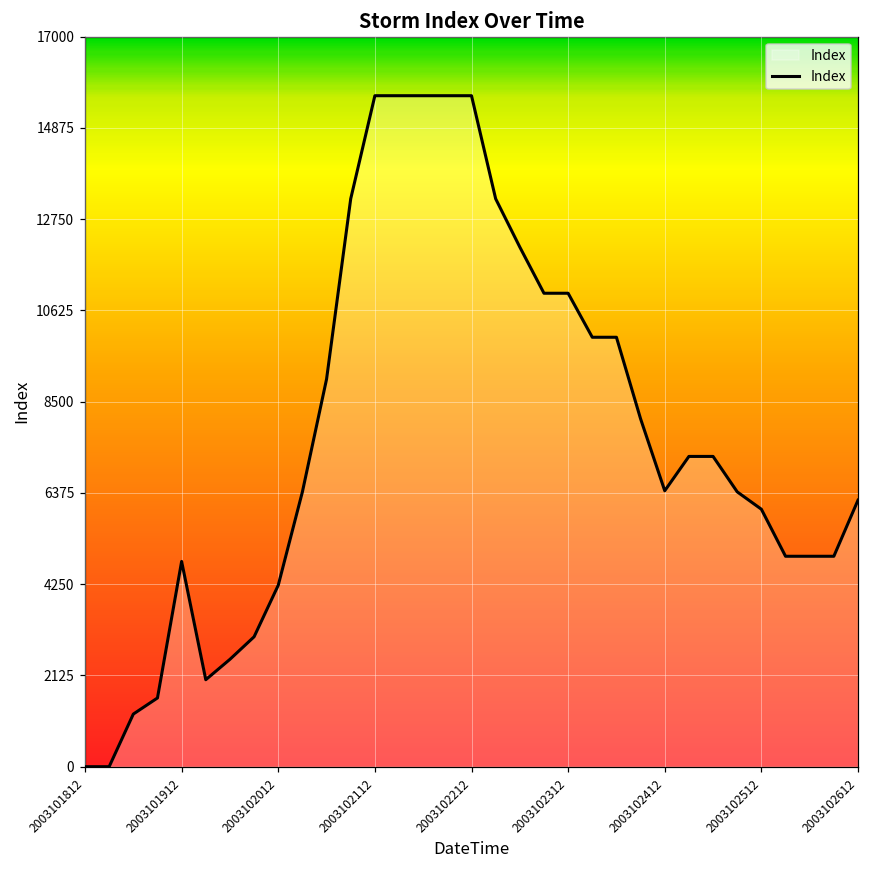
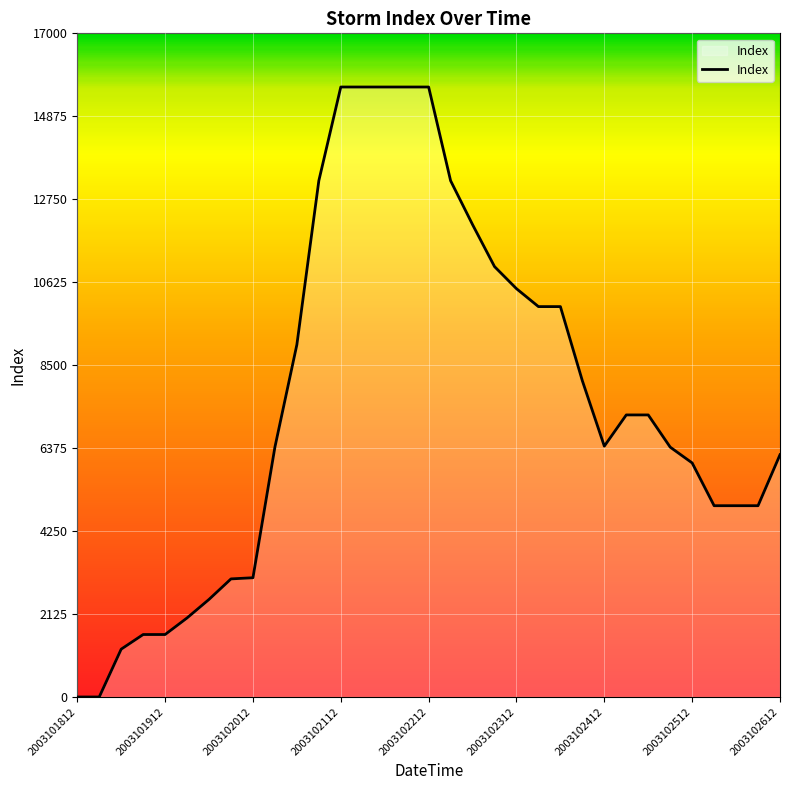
  {
    "2003101812": 0,
-   "2003101912": 4800,
-   "2003102012": 4200,
+   "2003101912": 1600,
+   "2003102012": 3100,
    "2003102112": 15600,
    "2003102212": 15600,
-   "2003102312": 11000,
+   "2003102312": 10500,
    "2003102412": 6400,
    "2003102512": 6000,
    "2003102612": 6200
  }
